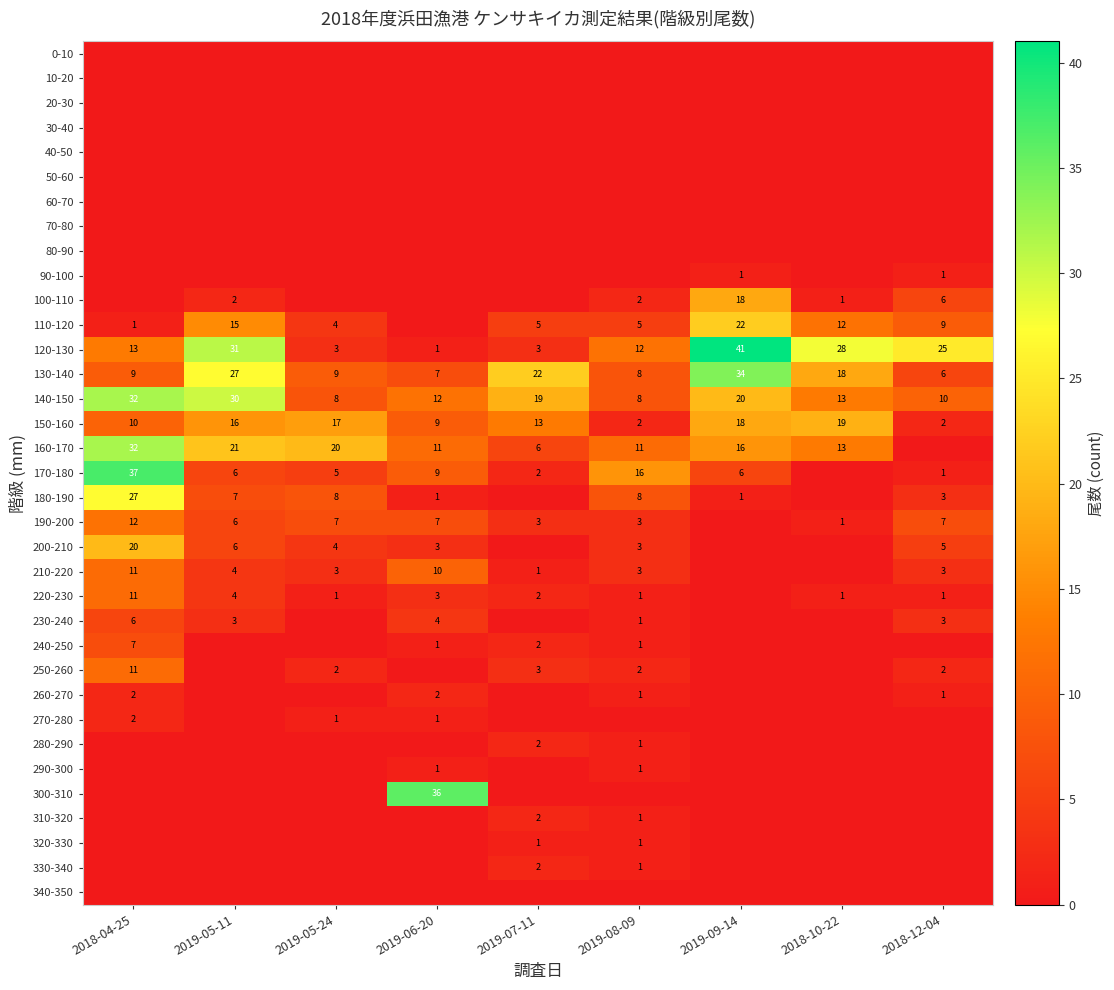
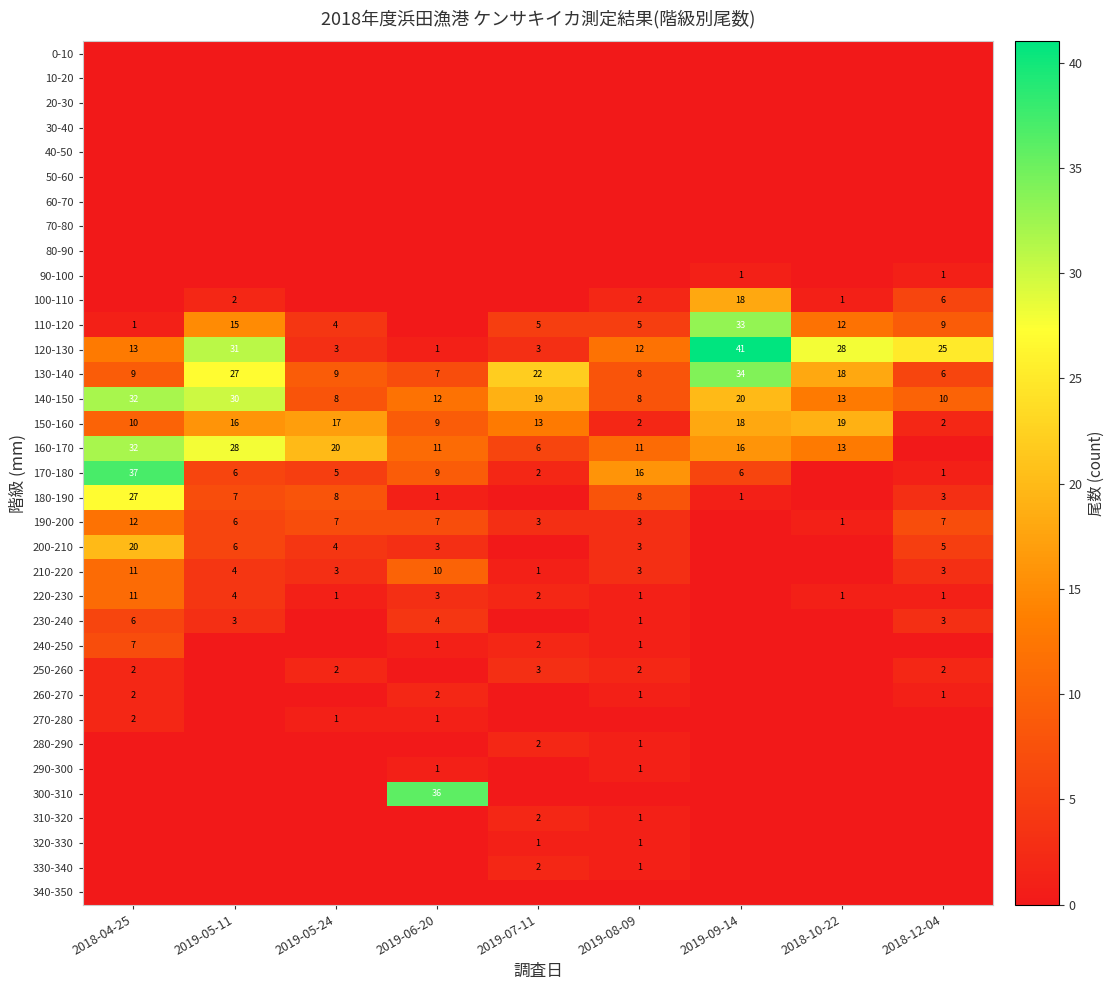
  {
    "90-100": {
      "2019-09-14": 1,
      "2018-12-04": 1
    },
    "100-110": {
      "2019-05-11": 2,
      "2019-08-09": 2,
      "2019-09-14": 18,
      "2018-10-22": 1,
      "2018-12-04": 6
    },
    "110-120": {
      "2018-04-25": 1,
      "2019-05-11": 15,
      "2019-05-24": 4,
      "2019-07-11": 5,
      "2019-08-09": 5,
-     "2019-09-14": 22,
+     "2019-09-14": 33,
      "2018-10-22": 12,
      "2018-12-04": 9
    },
    "120-130": {
      "2018-04-25": 13,
      "2019-05-11": 31,
      "2019-05-24": 3,
      "2019-06-20": 1,
      "2019-07-11": 3,
      "2019-08-09": 12,
      "2019-09-14": 41,
      "2018-10-22": 28,
      "2018-12-04": 25
    },
    "130-140": {
      "2018-04-25": 9,
      "2019-05-11": 27,
      "2019-05-24": 9,
      "2019-06-20": 7,
      "2019-07-11": 22,
      "2019-08-09": 8,
      "2019-09-14": 34,
      "2018-10-22": 18,
      "2018-12-04": 6
    },
    "140-150": {
      "2018-04-25": 32,
      "2019-05-11": 30,
      "2019-05-24": 8,
      "2019-06-20": 12,
      "2019-07-11": 19,
      "2019-08-09": 8,
      "2019-09-14": 20,
      "2018-10-22": 13,
      "2018-12-04": 10
    },
    "150-160": {
      "2018-04-25": 10,
      "2019-05-11": 16,
      "2019-05-24": 17,
      "2019-06-20": 9,
      "2019-07-11": 13,
      "2019-08-09": 2,
      "2019-09-14": 18,
      "2018-10-22": 19,
      "2018-12-04": 2
    },
    "160-170": {
      "2018-04-25": 32,
-     "2019-05-11": 21,
+     "2019-05-11": 28,
      "2019-05-24": 20,
      "2019-06-20": 11,
      "2019-07-11": 6,
      "2019-08-09": 11,
      "2019-09-14": 16,
      "2018-10-22": 13
    },
    "170-180": {
      "2018-04-25": 37,
      "2019-05-11": 6,
      "2019-05-24": 5,
      "2019-06-20": 9,
      "2019-07-11": 2,
      "2019-08-09": 16,
      "2019-09-14": 6,
      "2018-12-04": 1
    },
    "180-190": {
      "2018-04-25": 27,
      "2019-05-11": 7,
      "2019-05-24": 8,
      "2019-06-20": 1,
      "2019-08-09": 8,
      "2019-09-14": 1,
      "2018-12-04": 3
    },
    "190-200": {
      "2018-04-25": 12,
      "2019-05-11": 6,
      "2019-05-24": 7,
      "2019-06-20": 7,
      "2019-07-11": 3,
      "2019-08-09": 3,
      "2018-10-22": 1,
      "2018-12-04": 7
    },
    "200-210": {
      "2018-04-25": 20,
      "2019-05-11": 6,
      "2019-05-24": 4,
      "2019-06-20": 3,
      "2019-08-09": 3,
      "2018-12-04": 5
    },
    "210-220": {
      "2018-04-25": 11,
      "2019-05-11": 4,
      "2019-05-24": 3,
      "2019-06-20": 10,
      "2019-07-11": 1,
      "2019-08-09": 3,
      "2018-12-04": 3
    },
    "220-230": {
      "2018-04-25": 11,
      "2019-05-11": 4,
      "2019-05-24": 1,
      "2019-06-20": 3,
      "2019-07-11": 2,
      "2019-08-09": 1,
      "2018-10-22": 1,
      "2018-12-04": 1
    },
    "230-240": {
      "2018-04-25": 6,
      "2019-05-11": 3,
      "2019-06-20": 4,
      "2019-08-09": 1,
      "2018-12-04": 3
    },
    "240-250": {
      "2018-04-25": 7,
      "2019-06-20": 1,
      "2019-07-11": 2,
      "2019-08-09": 1
    },
    "250-260": {
-     "2018-04-25": 11,
+     "2018-04-25": 2,
      "2019-05-24": 2,
      "2019-07-11": 3,
      "2019-08-09": 2,
      "2018-12-04": 2
    },
    "260-270": {
      "2018-04-25": 2,
      "2019-06-20": 2,
      "2019-08-09": 1,
      "2018-12-04": 1
    },
    "270-280": {
      "2018-04-25": 2,
      "2019-05-24": 1,
      "2019-06-20": 1
    },
    "280-290": {
      "2019-07-11": 2,
      "2019-08-09": 1
    },
    "290-300": {
      "2019-06-20": 1,
      "2019-08-09": 1
    },
    "300-310": {
      "2019-06-20": 36
    },
    "310-320": {
      "2019-07-11": 2,
      "2019-08-09": 1
    },
    "320-330": {
      "2019-07-11": 1,
      "2019-08-09": 1
    },
    "330-340": {
      "2019-07-11": 2,
      "2019-08-09": 1
    }
  }
